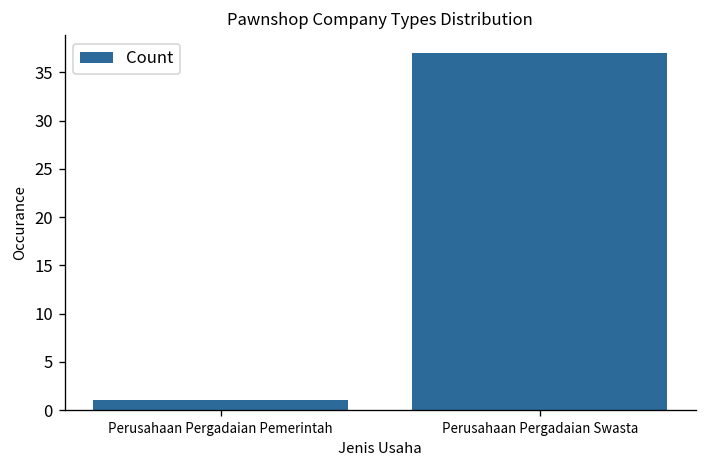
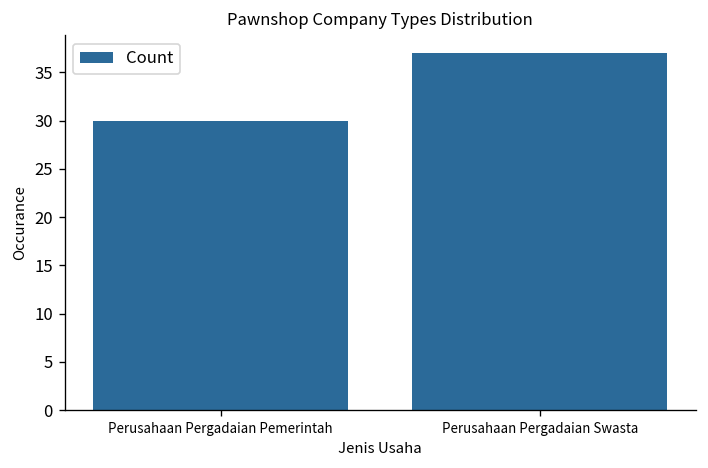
  {
-   "Perusahaan Pergadaian Pemerintah": 1,
+   "Perusahaan Pergadaian Pemerintah": 30,
    "Perusahaan Pergadaian Swasta": 37
  }
